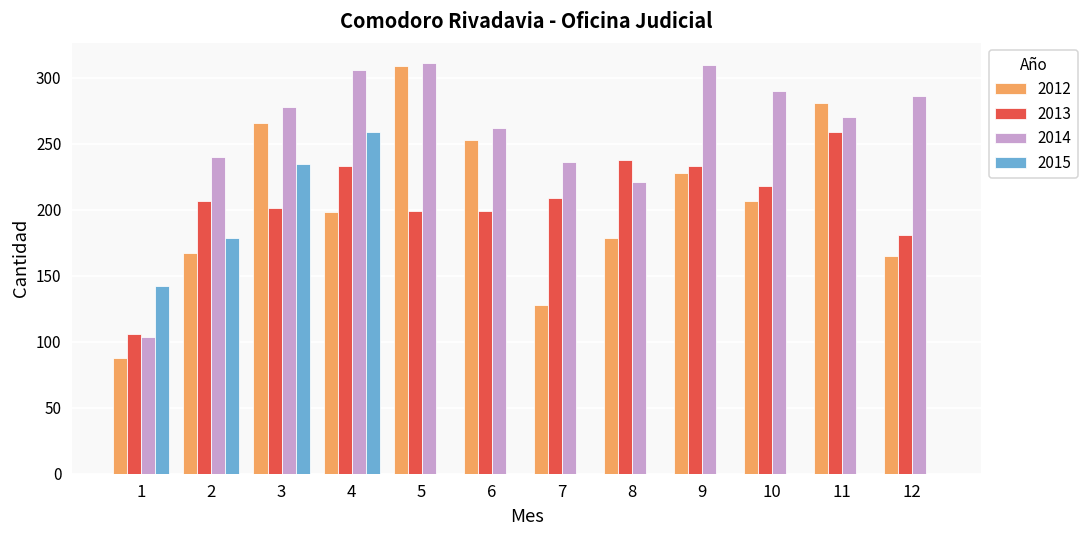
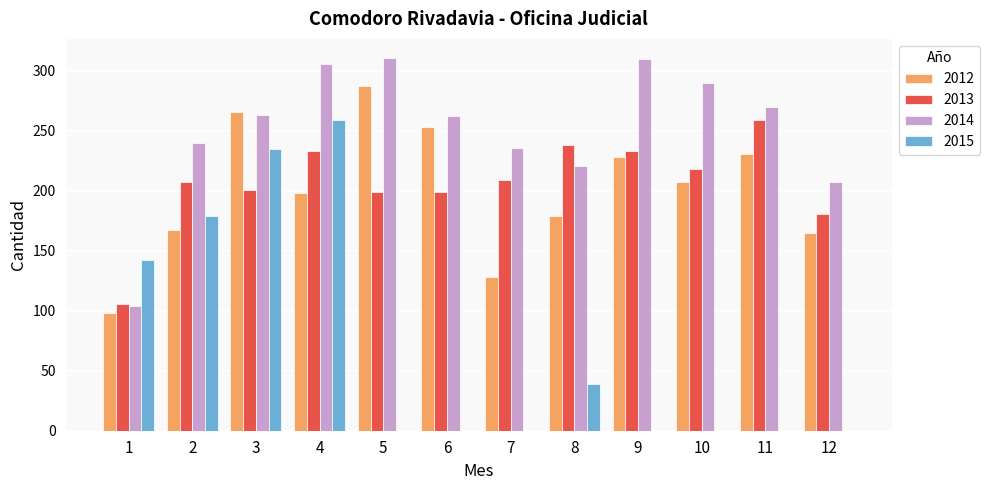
  {
    "2012": {
-     "1": 88,
+     "1": 98,
      "2": 167,
      "3": 266,
      "4": 198,
-     "5": 309,
+     "5": 287,
      "6": 253,
      "7": 128,
      "8": 179,
      "9": 228,
      "10": 207,
-     "11": 281,
+     "11": 231,
      "12": 165
    },
    "2013": {
      "1": 106,
      "2": 207,
      "3": 201,
      "4": 233,
      "5": 199,
      "6": 199,
      "7": 209,
      "8": 238,
      "9": 233,
      "10": 218,
      "11": 259,
      "12": 181
    },
    "2014": {
      "1": 104,
      "2": 240,
-     "3": 278,
+     "3": 263,
      "4": 306,
      "5": 311,
      "6": 262,
      "7": 236,
      "8": 221,
      "9": 310,
      "10": 290,
      "11": 270,
-     "12": 286
+     "12": 207
    },
    "2015": {
      "1": 142,
      "2": 179,
      "3": 235,
      "4": 259,
      "5": 0,
      "6": 0,
      "7": 0,
-     "8": 0,
+     "8": 39,
      "9": 0,
      "10": 0,
      "11": 0,
      "12": 0
    }
  }
